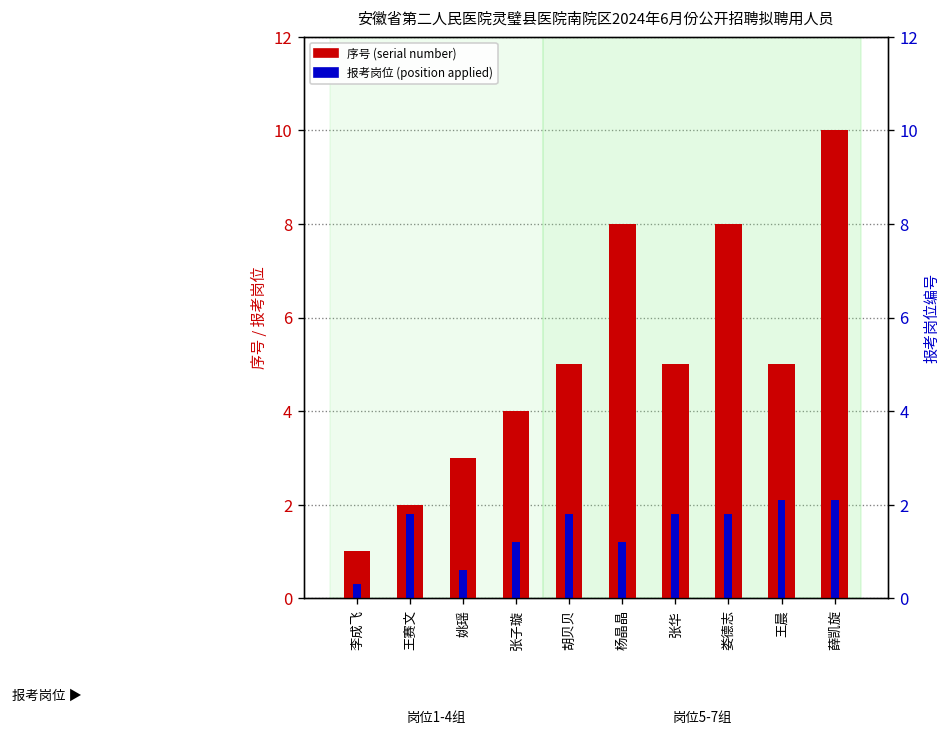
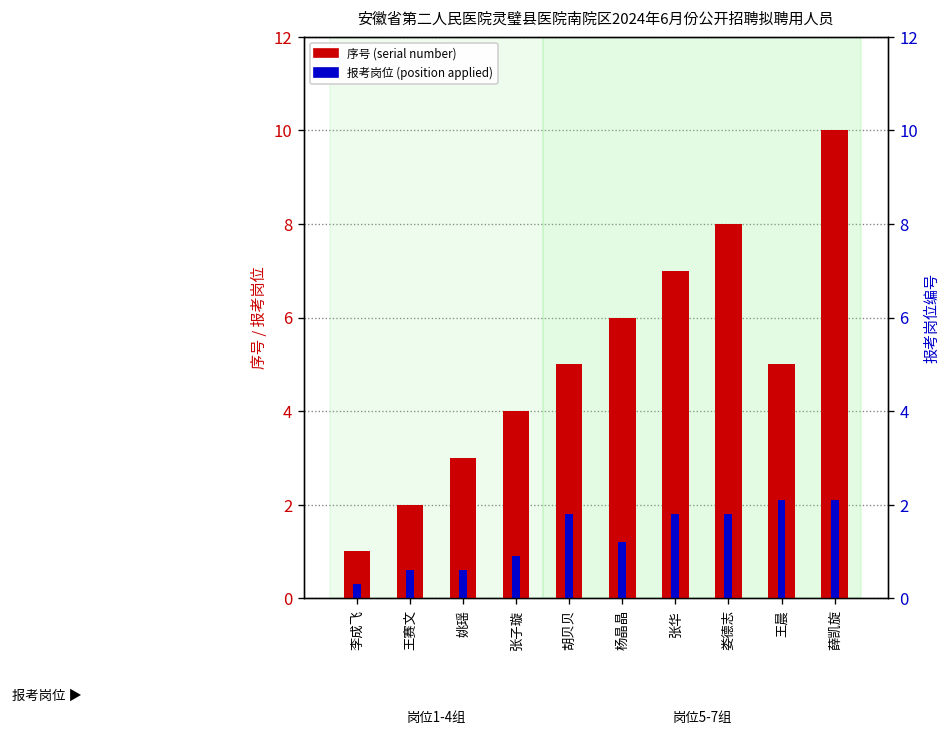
  {
    "序号 (serial number)": {
      "李成飞": 1,
      "王赛文": 2,
      "姚瑶": 3,
      "张子璇": 4,
      "胡贝贝": 5,
-     "杨晶晶": 8,
-     "张华": 5,
+     "杨晶晶": 6,
+     "张华": 7,
      "娄德志": 8,
      "王晨": 5,
      "薛凯旋": 10
    },
    "报考岗位 (position applied)": {
-     "王赛文": 1.8,
-     "张子璇": 1.2
+     "王赛文": 0.6,
+     "张子璇": 0.9
    }
  }
